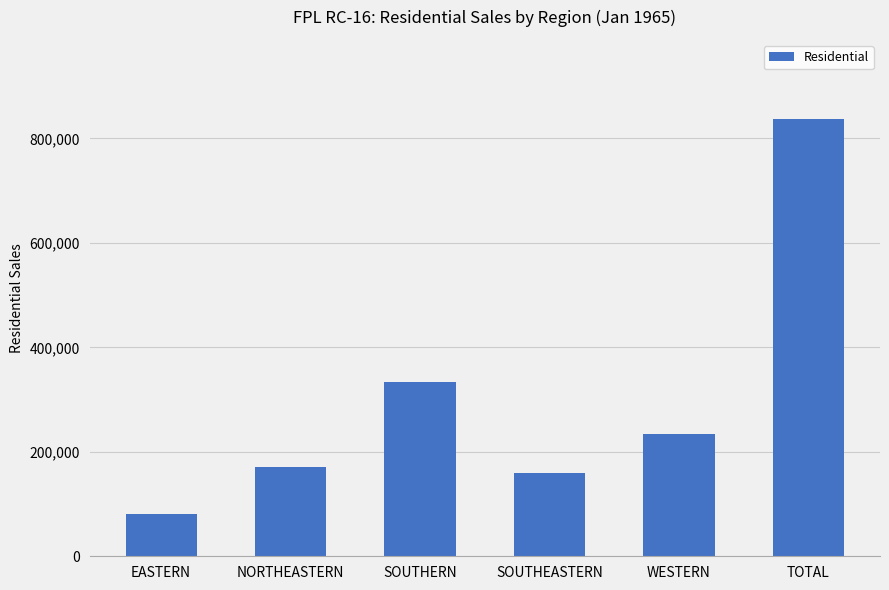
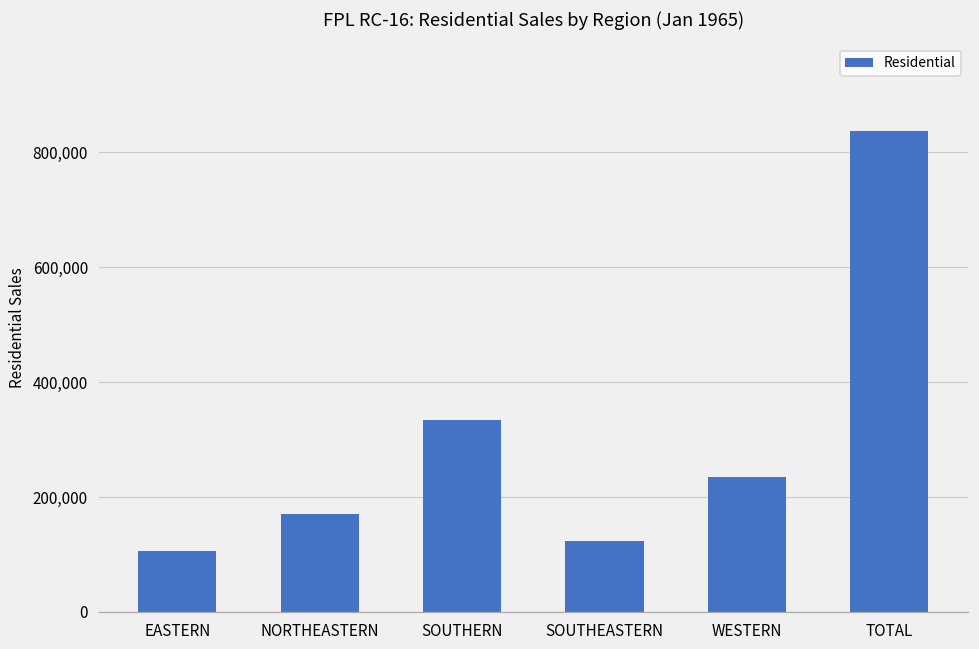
  {
-   "EASTERN": "80,000",
+   "EASTERN": "110,000",
    "NORTHEASTERN": "170,000",
    "SOUTHERN": "330,000",
-   "SOUTHEASTERN": "160,000",
+   "SOUTHEASTERN": "120,000",
    "WESTERN": "230,000",
    "TOTAL": "840,000"
  }
